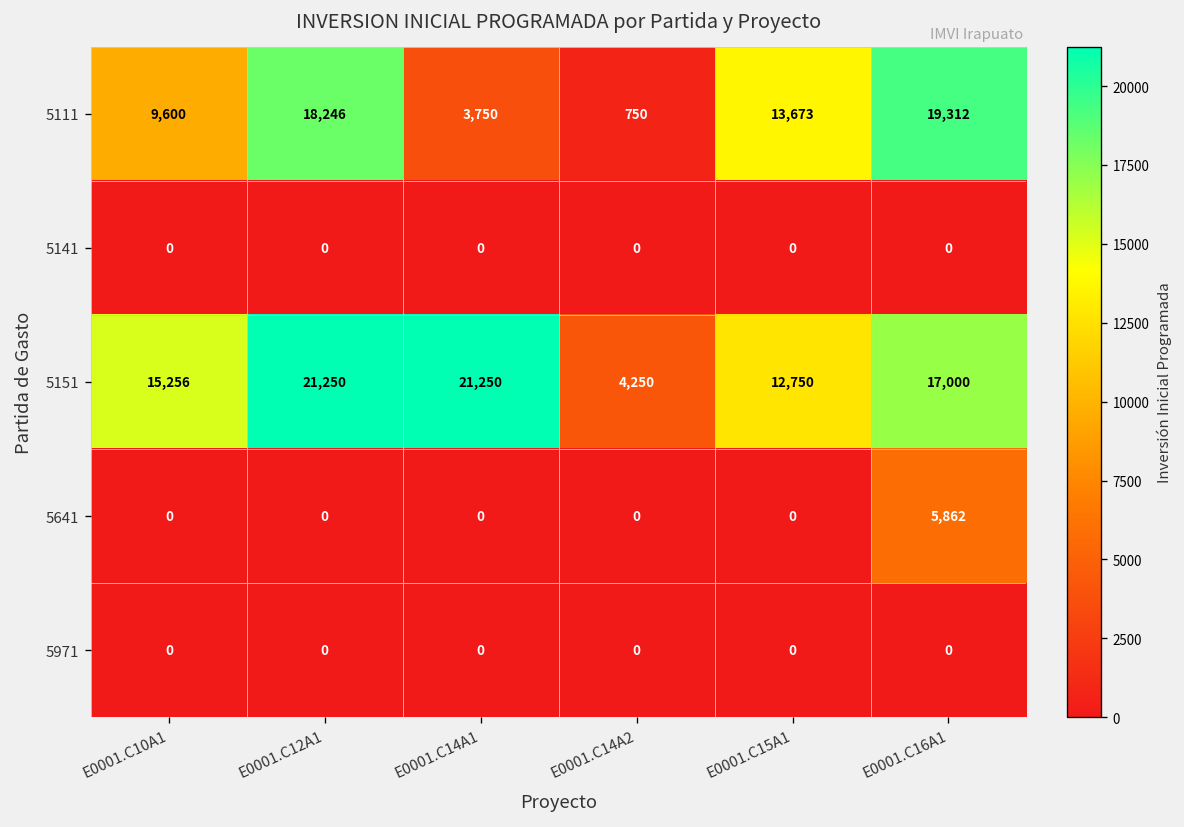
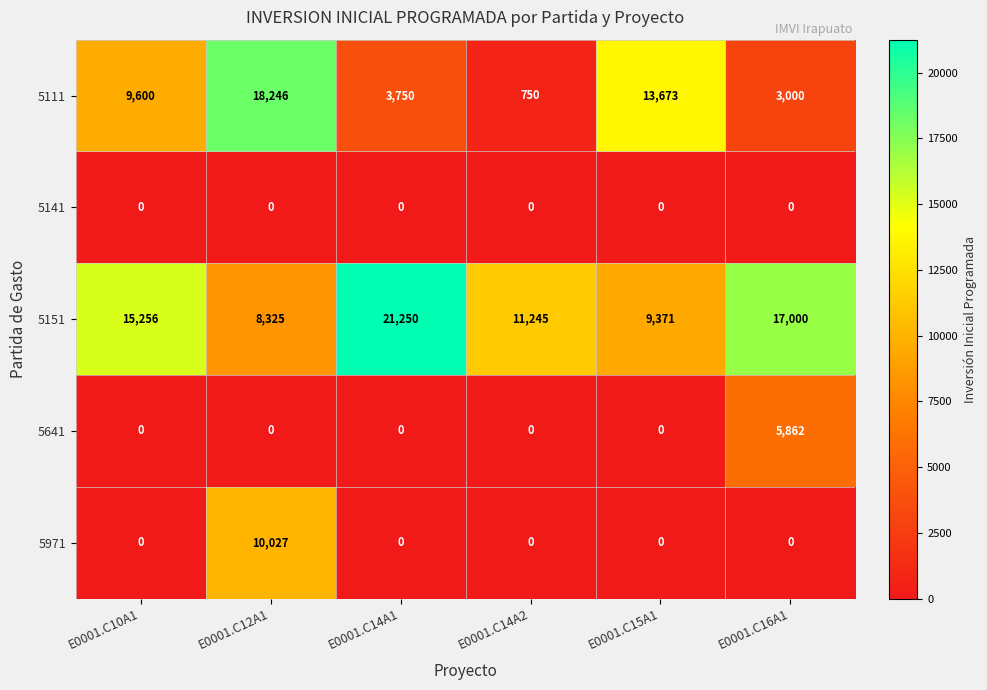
  {
    "5111": {
      "E0001.C10A1": "9,600",
      "E0001.C12A1": "18,246",
      "E0001.C14A1": "3,750",
      "E0001.C14A2": "750",
      "E0001.C15A1": "13,673",
-     "E0001.C16A1": "19,312"
+     "E0001.C16A1": "3,000"
    },
    "5141": {
      "E0001.C10A1": "0",
      "E0001.C12A1": "0",
      "E0001.C14A1": "0",
      "E0001.C14A2": "0",
      "E0001.C15A1": "0",
      "E0001.C16A1": "0"
    },
    "5151": {
      "E0001.C10A1": "15,256",
-     "E0001.C12A1": "21,250",
+     "E0001.C12A1": "8,325",
      "E0001.C14A1": "21,250",
-     "E0001.C14A2": "4,250",
-     "E0001.C15A1": "12,750",
+     "E0001.C14A2": "11,245",
+     "E0001.C15A1": "9,371",
      "E0001.C16A1": "17,000"
    },
    "5641": {
      "E0001.C10A1": "0",
      "E0001.C12A1": "0",
      "E0001.C14A1": "0",
      "E0001.C14A2": "0",
      "E0001.C15A1": "0",
      "E0001.C16A1": "5,862"
    },
    "5971": {
      "E0001.C10A1": "0",
-     "E0001.C12A1": "0",
+     "E0001.C12A1": "10,027",
      "E0001.C14A1": "0",
      "E0001.C14A2": "0",
      "E0001.C15A1": "0",
      "E0001.C16A1": "0"
    }
  }
